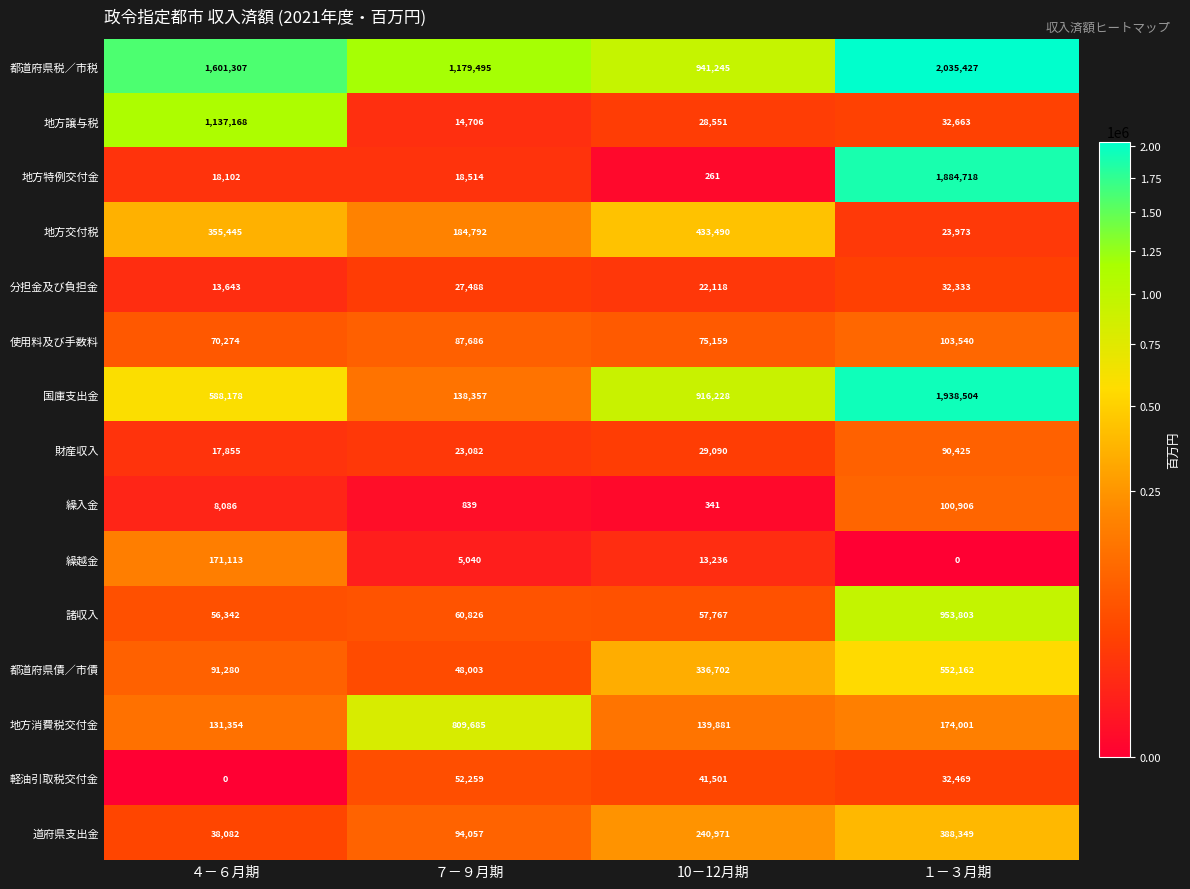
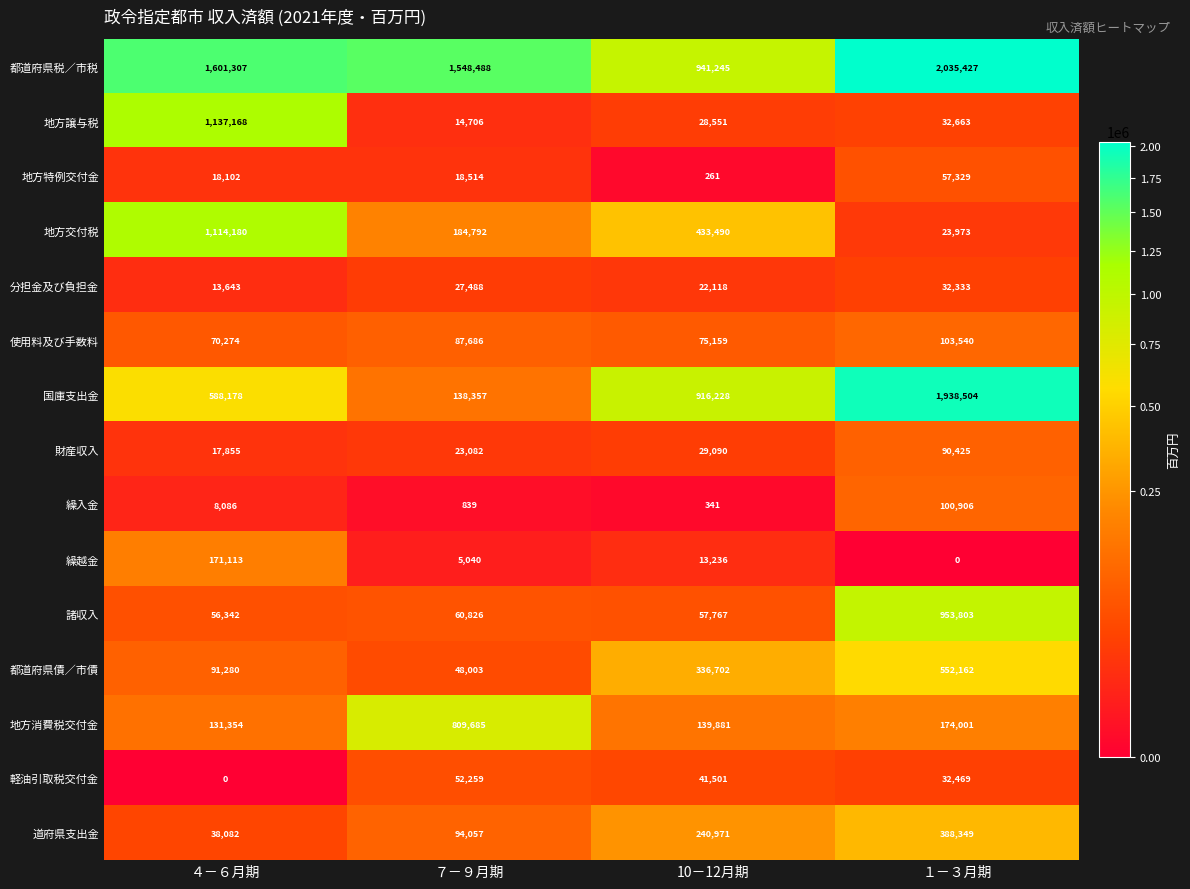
  {
    "都道府県税／市税": {
      "４－６月期": "1,601,307",
-     "７－９月期": "1,179,495",
+     "７－９月期": "1,548,488",
      "10－12月期": "941,245",
      "１－３月期": "2,035,427"
    },
    "地方譲与税": {
      "４－６月期": "1,137,168",
      "７－９月期": "14,706",
      "10－12月期": "28,551",
      "１－３月期": "32,663"
    },
    "地方特例交付金": {
      "４－６月期": "18,102",
      "７－９月期": "18,514",
      "10－12月期": "261",
-     "１－３月期": "1,884,718"
+     "１－３月期": "57,329"
    },
    "地方交付税": {
-     "４－６月期": "355,445",
+     "４－６月期": "1,114,180",
      "７－９月期": "184,792",
      "10－12月期": "433,490",
      "１－３月期": "23,973"
    },
    "分担金及び負担金": {
      "４－６月期": "13,643",
      "７－９月期": "27,488",
      "10－12月期": "22,118",
      "１－３月期": "32,333"
    },
    "使用料及び手数料": {
      "４－６月期": "70,274",
      "７－９月期": "87,686",
      "10－12月期": "75,159",
      "１－３月期": "103,540"
    },
    "国庫支出金": {
      "４－６月期": "588,178",
      "７－９月期": "138,357",
      "10－12月期": "916,228",
      "１－３月期": "1,938,504"
    },
    "財産収入": {
      "４－６月期": "17,855",
      "７－９月期": "23,082",
      "10－12月期": "29,090",
      "１－３月期": "90,425"
    },
    "繰入金": {
      "４－６月期": "8,086",
      "７－９月期": "839",
      "10－12月期": "341",
      "１－３月期": "100,906"
    },
    "繰越金": {
      "４－６月期": "171,113",
      "７－９月期": "5,040",
      "10－12月期": "13,236",
      "１－３月期": "0"
    },
    "諸収入": {
      "４－６月期": "56,342",
      "７－９月期": "60,826",
      "10－12月期": "57,767",
      "１－３月期": "953,803"
    },
    "都道府県債／市債": {
      "４－６月期": "91,280",
      "７－９月期": "48,003",
      "10－12月期": "336,702",
      "１－３月期": "552,162"
    },
    "地方消費税交付金": {
      "４－６月期": "131,354",
      "７－９月期": "809,685",
      "10－12月期": "139,881",
      "１－３月期": "174,001"
    },
    "軽油引取税交付金": {
      "４－６月期": "0",
      "７－９月期": "52,259",
      "10－12月期": "41,501",
      "１－３月期": "32,469"
    },
    "道府県支出金": {
      "４－６月期": "38,082",
      "７－９月期": "94,057",
      "10－12月期": "240,971",
      "１－３月期": "388,349"
    }
  }
